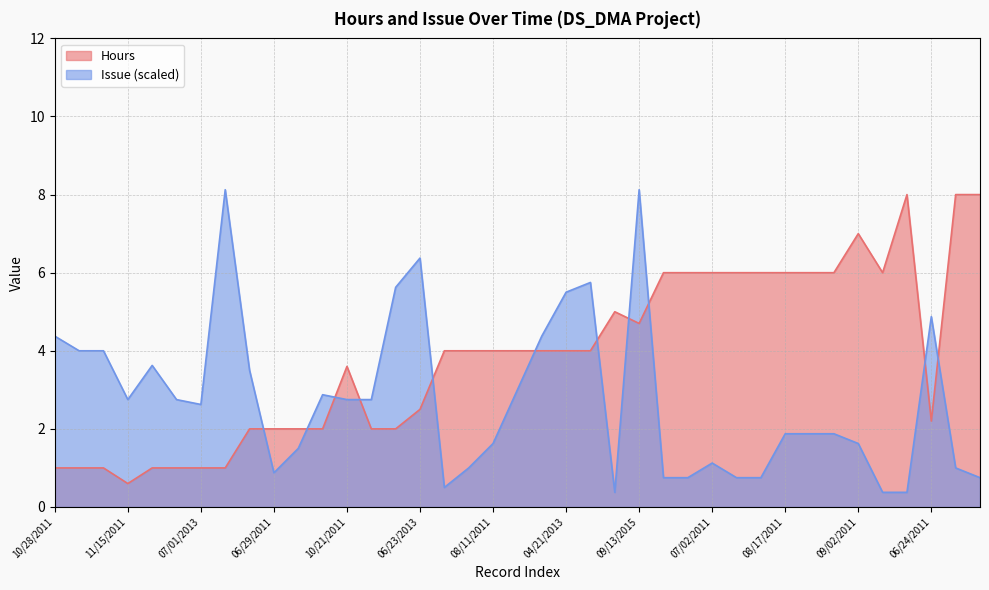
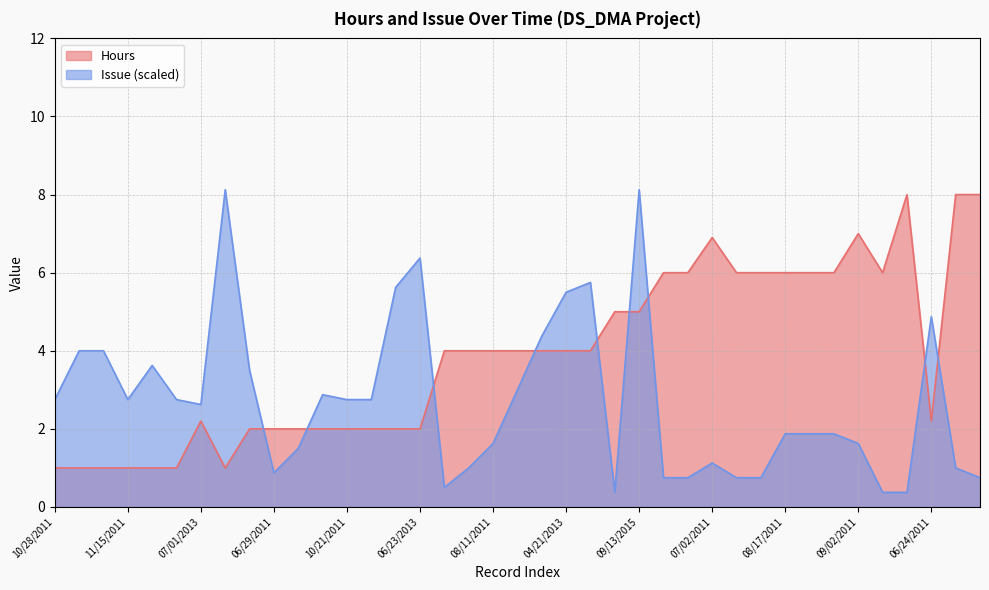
  {
    "Hours": {
      "10/28/2011": 1.0,
-     "11/15/2011": 0.6,
-     "07/01/2013": 1.0,
-     "10/21/2011": 3.6,
-     "06/23/2013": 2.5,
+     "11/15/2011": 1.0,
+     "07/01/2013": 2.2,
+     "10/21/2011": 2.0,
+     "06/23/2013": 2.0,
      "04/21/2013": 4.0,
-     "09/13/2015": 4.7,
-     "07/02/2011": 6.0,
+     "09/13/2015": 5.0,
+     "07/02/2011": 6.9,
      "08/17/2011": 6.0,
      "09/02/2011": 7.0,
      "06/24/2011": 2.2
    },
    "Issue (scaled)": {
-     "10/28/2011": 4.4,
+     "10/28/2011": 2.8,
      "11/15/2011": 2.8,
      "07/01/2013": 2.6,
      "10/21/2011": 2.8,
      "06/23/2013": 6.4,
      "04/21/2013": 5.5,
      "09/13/2015": 8.1,
      "07/02/2011": 1.1,
      "08/17/2011": 1.9,
      "09/02/2011": 1.6,
      "06/24/2011": 4.9
    }
  }
